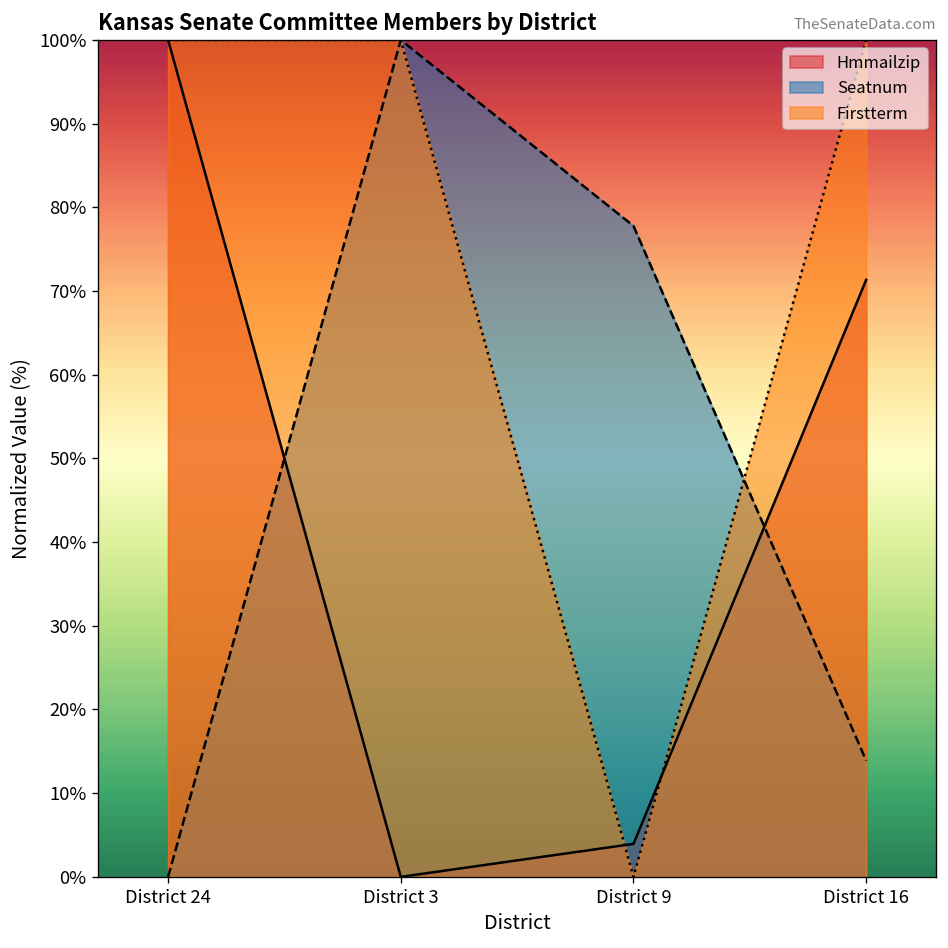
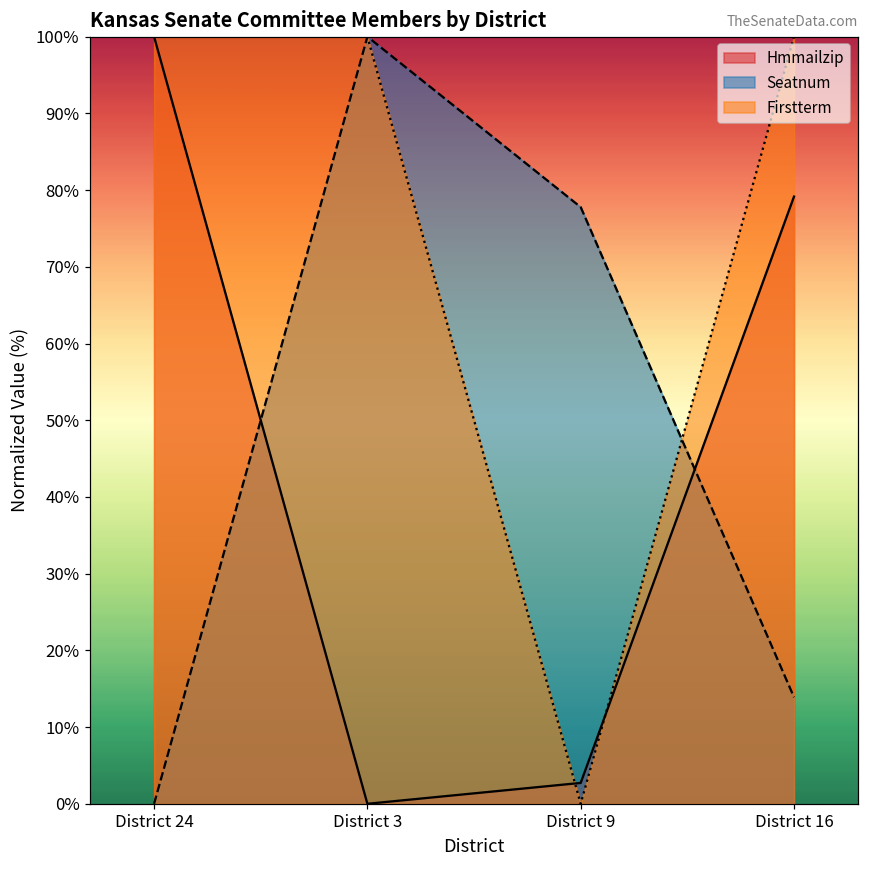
  {
    "Hmmailzip": {
      "District 3": "0%",
-     "District 9": "4%",
-     "District 16": "71%"
+     "District 9": "3%",
+     "District 16": "79%"
    },
    "Seatnum": {
      "District 24": "0%",
      "District 9": "78%",
      "District 16": "14%"
    },
    "Firstterm": {
      "District 9": "0%",
      "District 16": "100%"
    }
  }
